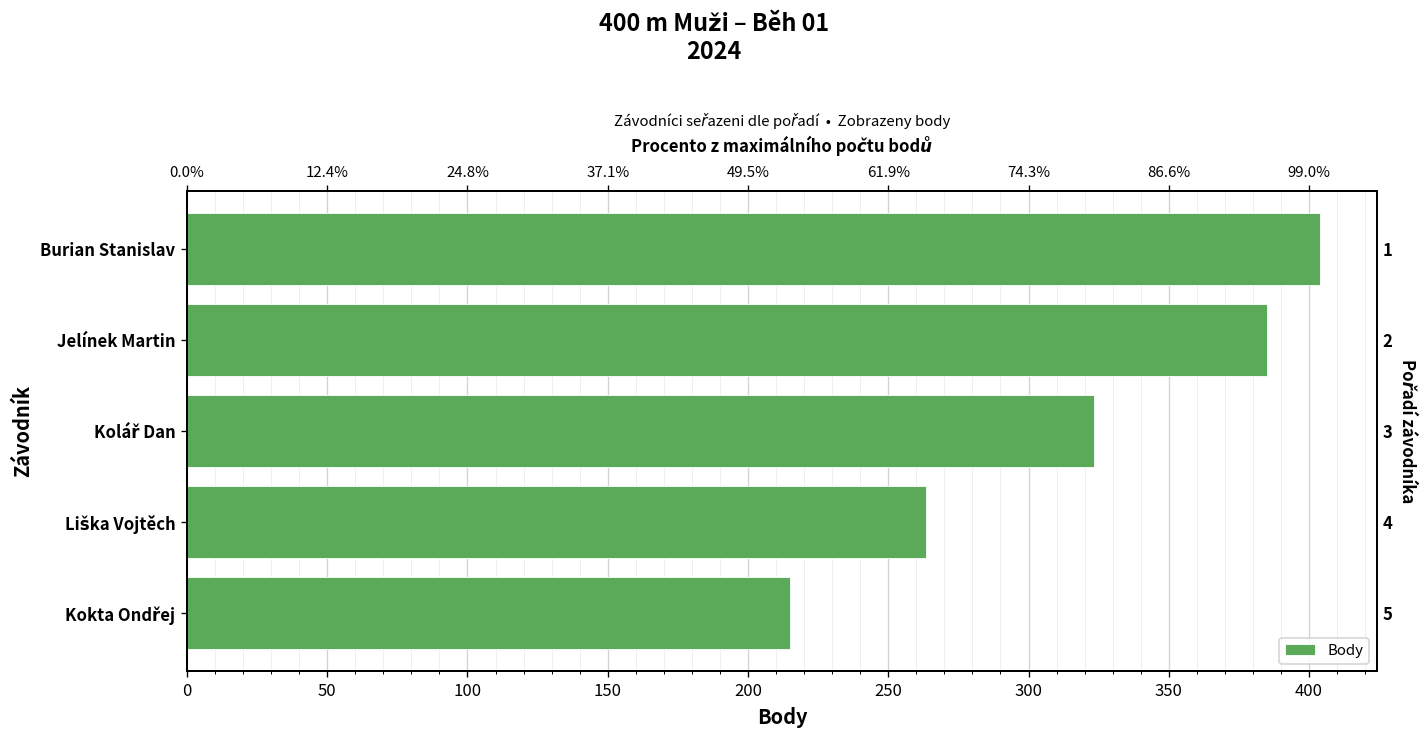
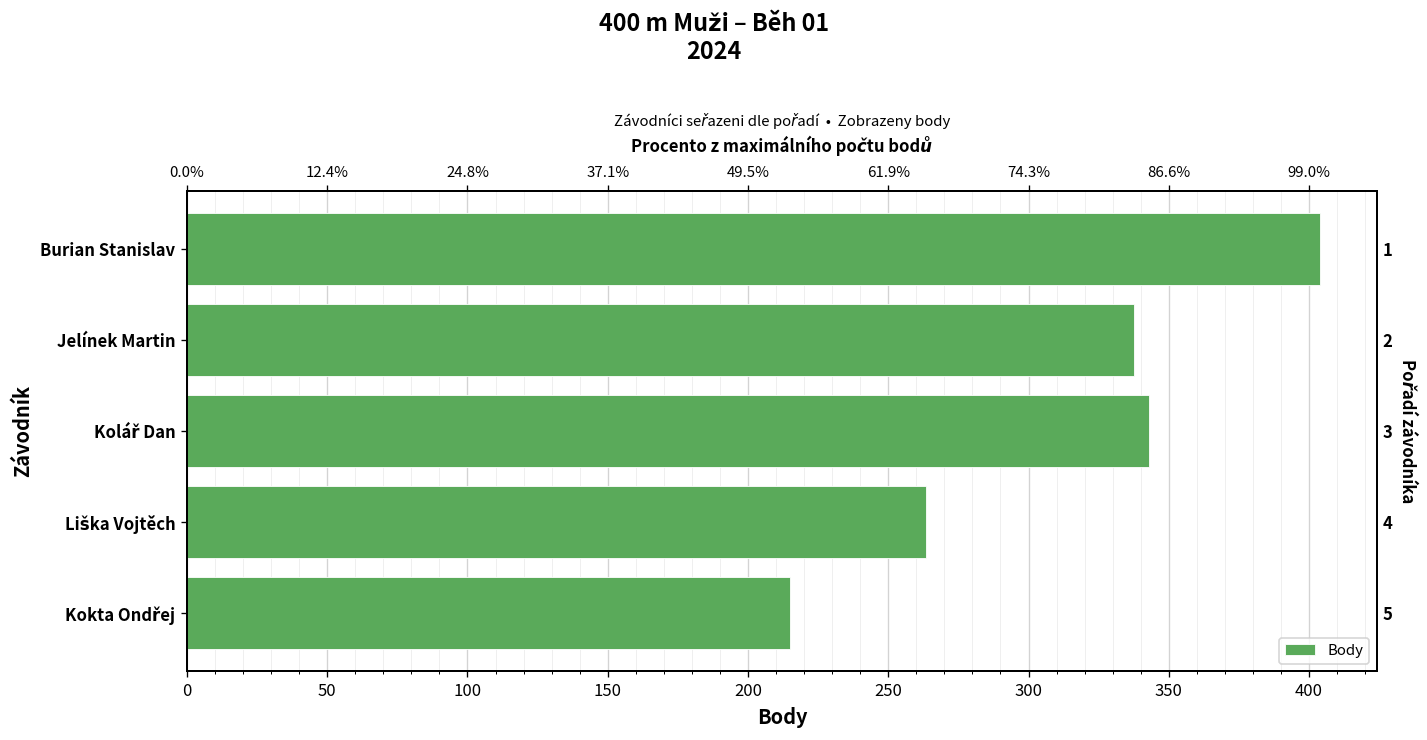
  {
    "Burian Stanislav": 404,
-   "Jelínek Martin": 385,
-   "Kolář Dan": 323,
+   "Jelínek Martin": 338,
+   "Kolář Dan": 343,
    "Liška Vojtěch": 263,
    "Kokta Ondřej": 215
  }
